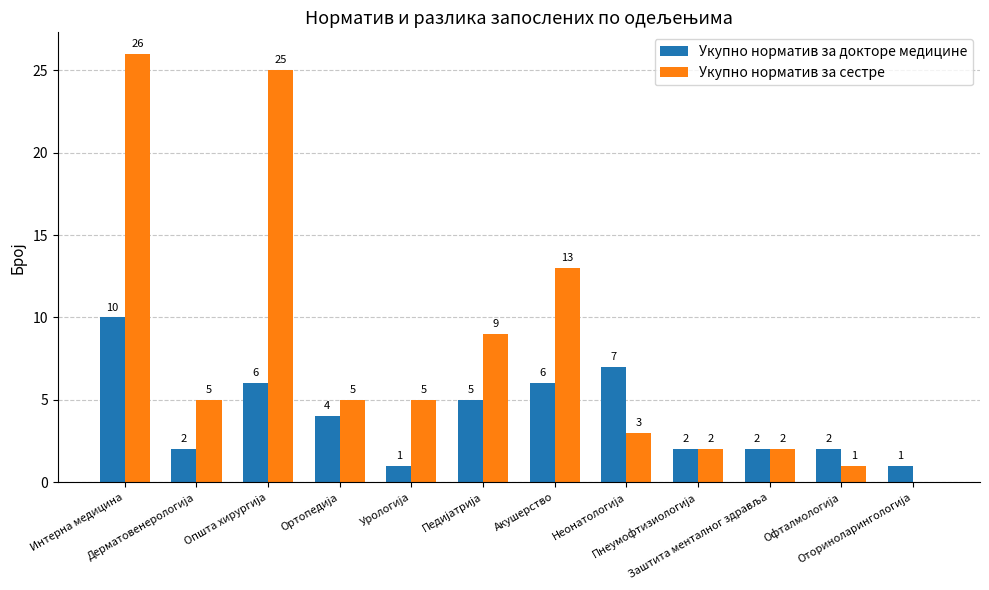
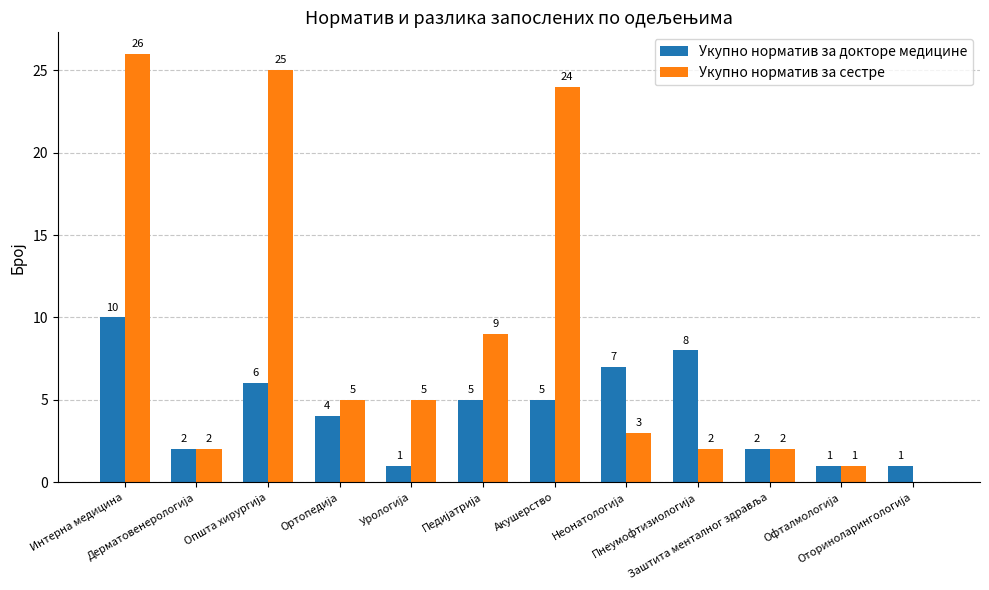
  {
    "Укупно норматив за докторе медицине": {
      "Интерна медицина": 10,
      "Дерматовенерологија": 2,
      "Општа хирургија": 6,
      "Ортопедија": 4,
      "Урологија": 1,
      "Педијатрија": 5,
-     "Акушерство": 6,
+     "Акушерство": 5,
      "Неонатологија": 7,
-     "Пнеумофтизиологија": 2,
+     "Пнеумофтизиологија": 8,
      "Заштита менталног здравља": 2,
-     "Офталмологија": 2,
+     "Офталмологија": 1,
      "Оториноларингологија": 1
    },
    "Укупно норматив за сестре": {
      "Интерна медицина": 26,
-     "Дерматовенерологија": 5,
+     "Дерматовенерологија": 2,
      "Општа хирургија": 25,
      "Ортопедија": 5,
      "Урологија": 5,
      "Педијатрија": 9,
-     "Акушерство": 13,
+     "Акушерство": 24,
      "Неонатологија": 3,
      "Пнеумофтизиологија": 2,
      "Заштита менталног здравља": 2,
      "Офталмологија": 1
    }
  }
